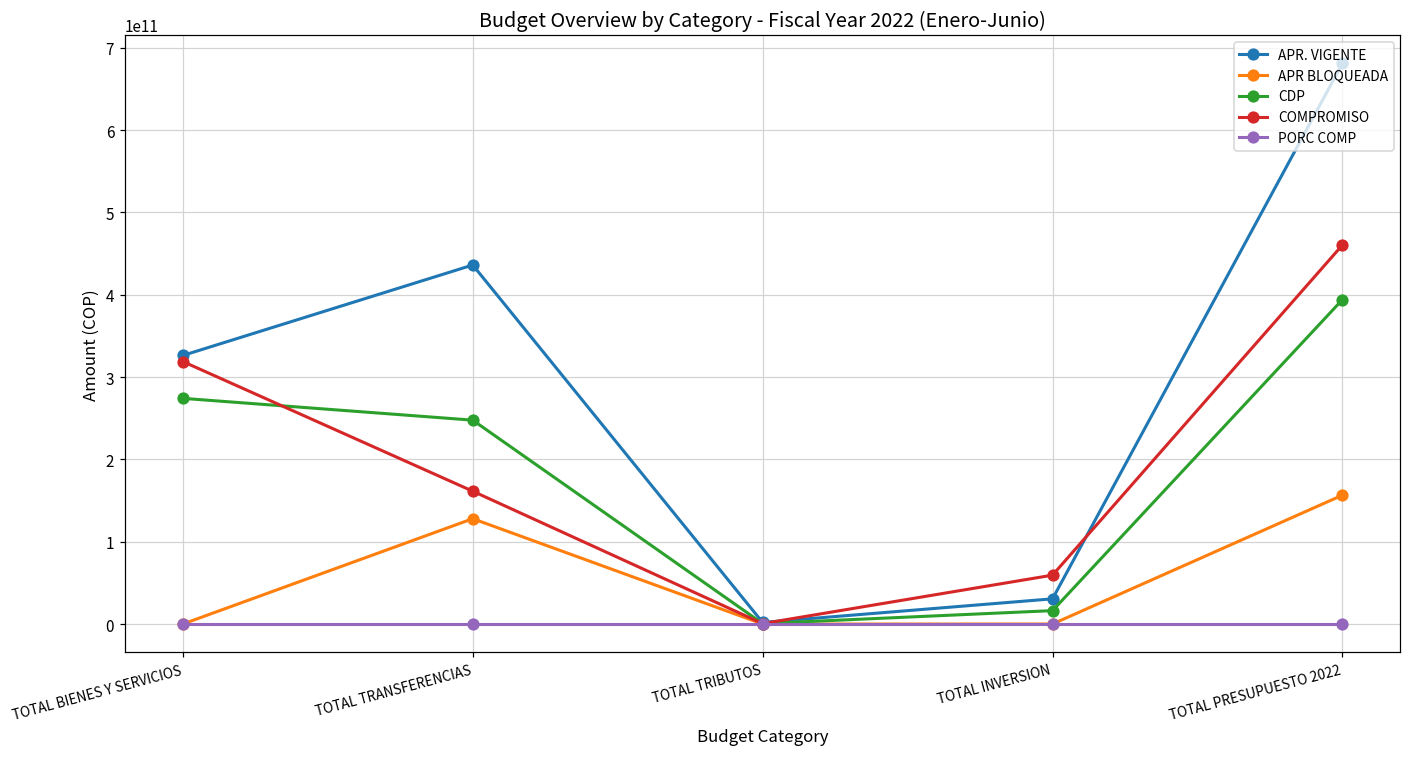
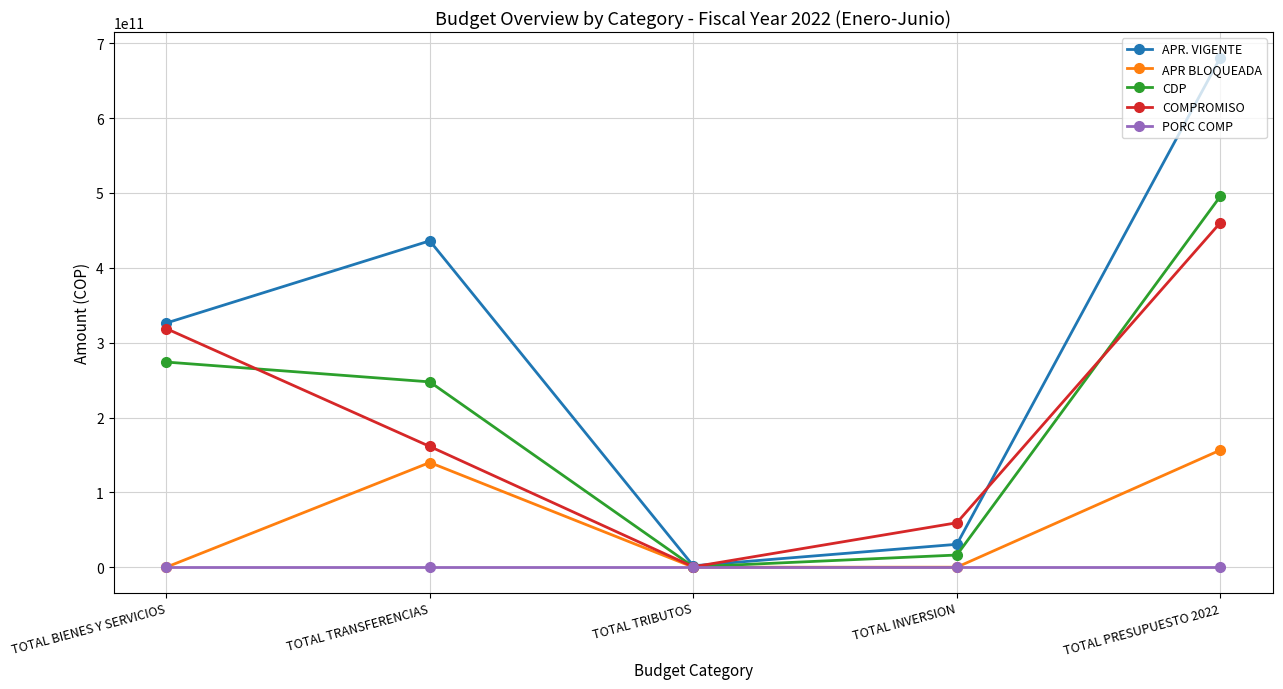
  {
    "APR. VIGENTE": {
      "TOTAL BIENES Y SERVICIOS": 330000000000,
      "TOTAL TRANSFERENCIAS": 440000000000,
      "TOTAL INVERSION": 30000000000
    },
    "APR BLOQUEADA": {
-     "TOTAL TRANSFERENCIAS": 130000000000,
+     "TOTAL TRANSFERENCIAS": 140000000000,
      "TOTAL PRESUPUESTO 2022": 160000000000
    },
    "CDP": {
      "TOTAL BIENES Y SERVICIOS": 270000000000,
      "TOTAL TRANSFERENCIAS": 250000000000,
      "TOTAL INVERSION": 20000000000,
-     "TOTAL PRESUPUESTO 2022": 390000000000
+     "TOTAL PRESUPUESTO 2022": 500000000000
    },
    "COMPROMISO": {
      "TOTAL BIENES Y SERVICIOS": 320000000000,
      "TOTAL TRANSFERENCIAS": 160000000000,
      "TOTAL INVERSION": 60000000000,
      "TOTAL PRESUPUESTO 2022": 460000000000
    },
    "PORC COMP": {
      "TOTAL TRANSFERENCIAS": 0,
      "TOTAL PRESUPUESTO 2022": 0
    }
  }
